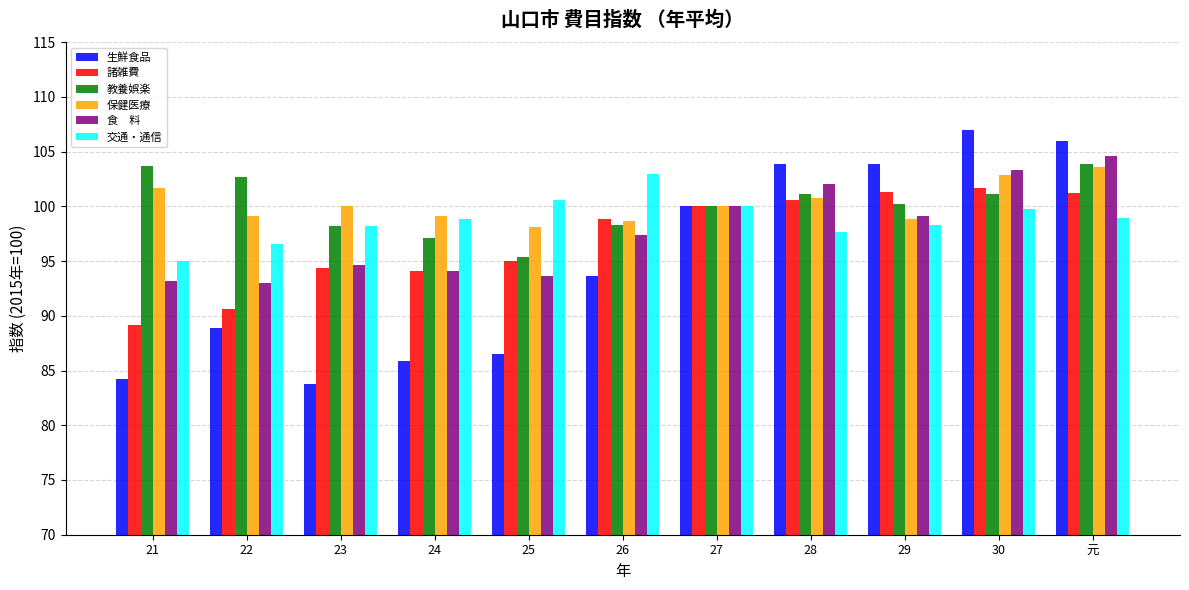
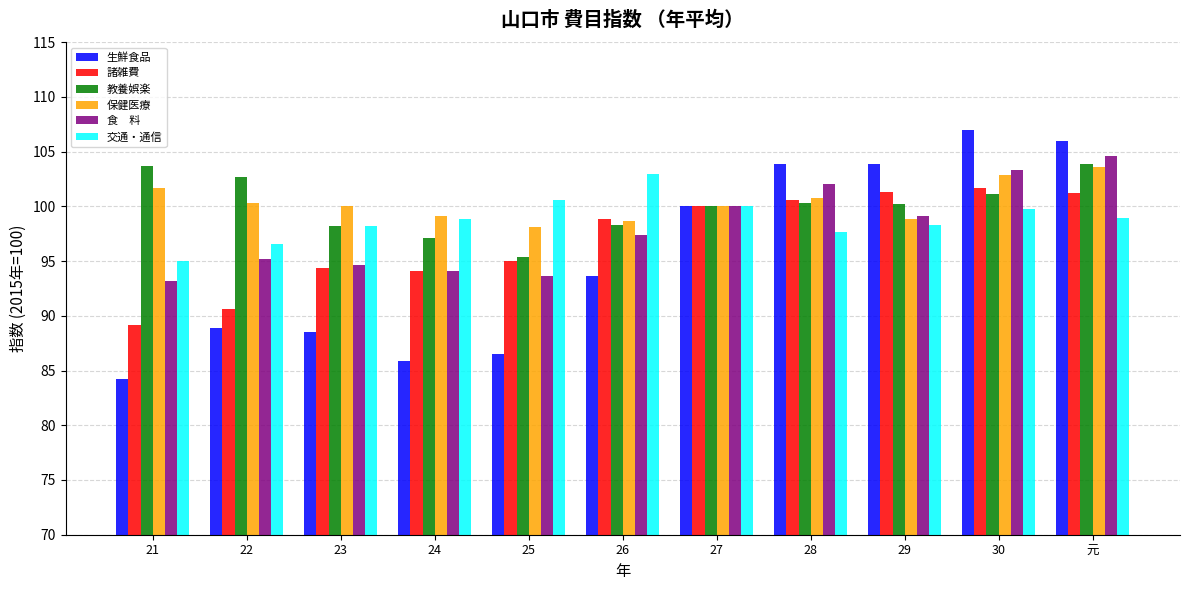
  {
    "生鮮食品": {
      "21": 84.2,
      "22": 88.9,
-     "23": 83.8,
+     "23": 88.5,
      "24": 85.9,
      "25": 86.5,
      "26": 93.6,
      "27": 100.0,
      "28": 103.9,
      "29": 103.9,
      "30": 107.0,
      "元": 106.0
    },
    "諸雑費": {
      "21": 89.2,
      "22": 90.6,
      "23": 94.4,
      "24": 94.1,
      "25": 95.0,
      "26": 98.8,
      "27": 100.0,
      "28": 100.6,
      "29": 101.3,
      "30": 101.7,
      "元": 101.2
    },
    "教養娯楽": {
      "21": 103.7,
      "22": 102.7,
      "23": 98.2,
      "24": 97.1,
      "25": 95.4,
      "26": 98.3,
      "27": 100.0,
-     "28": 101.1,
+     "28": 100.3,
      "29": 100.2,
      "30": 101.1,
      "元": 103.9
    },
    "保健医療": {
      "21": 101.7,
-     "22": 99.1,
+     "22": 100.3,
      "23": 100.0,
      "24": 99.1,
      "25": 98.1,
      "26": 98.7,
      "27": 100.0,
      "28": 100.8,
      "29": 98.8,
      "30": 102.9,
      "元": 103.6
    },
    "食 料": {
      "21": 93.2,
-     "22": 93.0,
+     "22": 95.2,
      "23": 94.6,
      "24": 94.1,
      "25": 93.6,
      "26": 97.4,
      "27": 100.0,
      "28": 102.0,
      "29": 99.1,
      "30": 103.3,
      "元": 104.6
    },
    "交通・通信": {
      "21": 95.0,
      "22": 96.6,
      "23": 98.2,
      "24": 98.8,
      "25": 100.6,
      "26": 103.0,
      "27": 100.0,
      "28": 97.7,
      "29": 98.3,
      "30": 99.8,
      "元": 98.9
    }
  }
